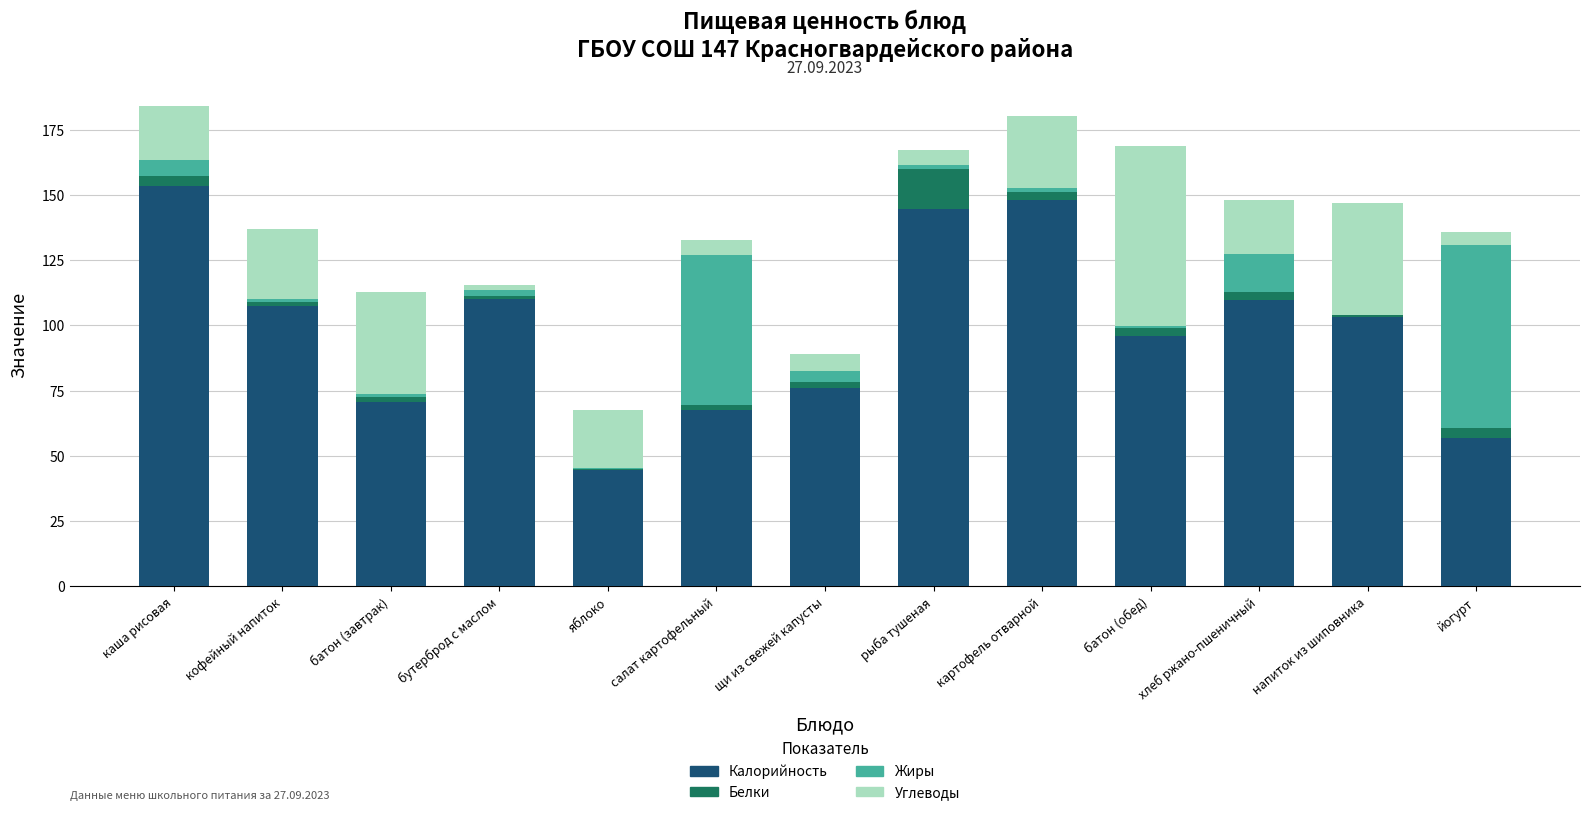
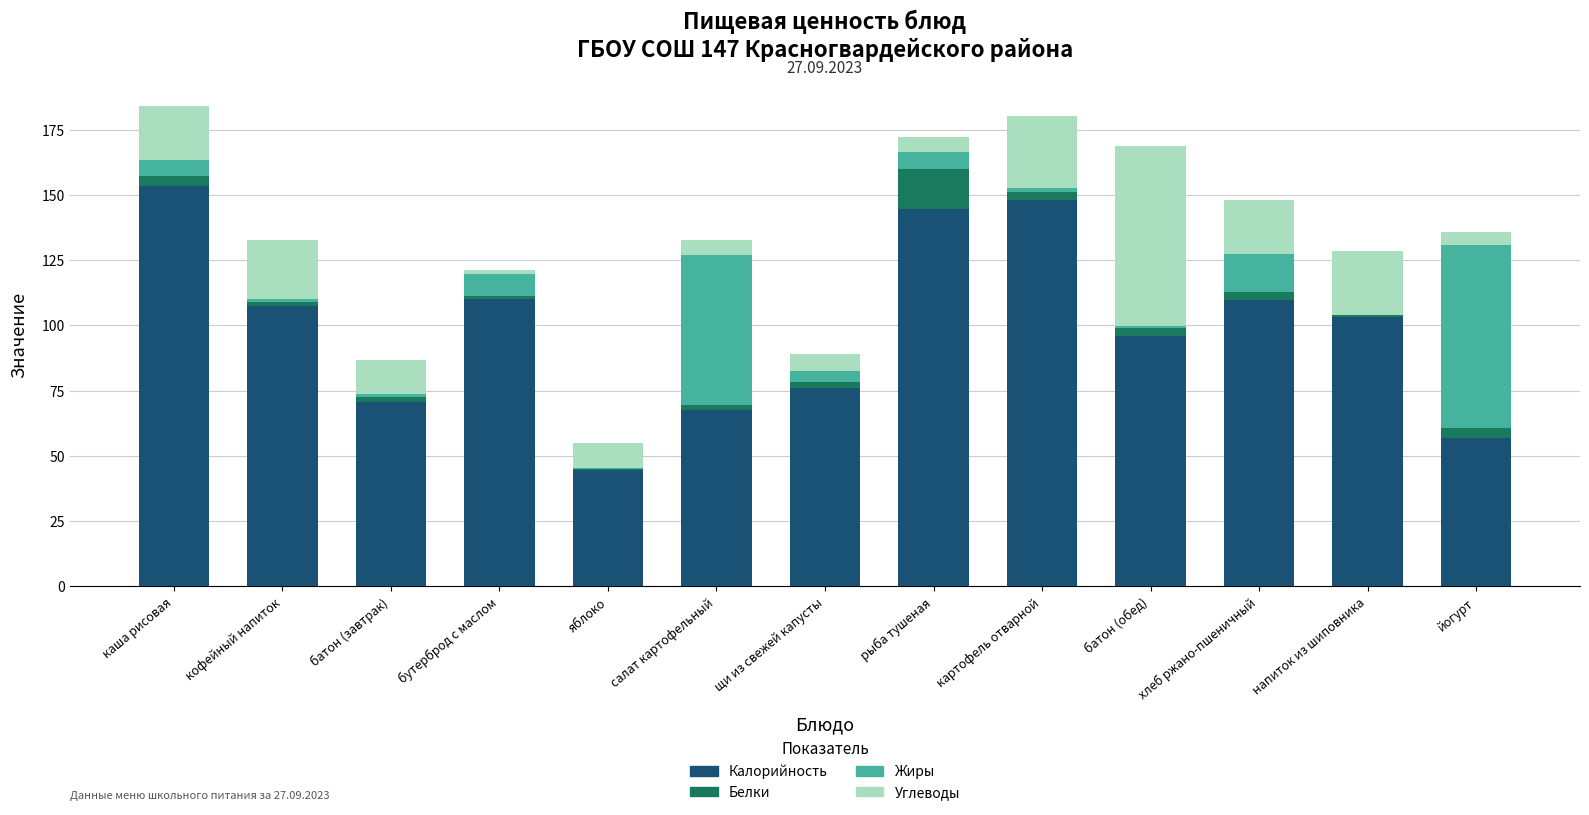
  {
    "Жиры": {
      "каша рисовая": 6,
      "кофейный напиток": 1,
      "батон (завтрак)": 1,
-     "бутерброд с маслом": 3,
+     "бутерброд с маслом": 8,
      "салат картофельный": 58,
      "щи из свежей капусты": 4,
-     "рыба тушеная": 2,
+     "рыба тушеная": 7,
      "картофель отварной": 2,
      "батон (обед)": 1,
      "хлеб ржано-пшеничный": 15,
      "йогурт": 70
    },
    "Углеводы": {
      "каша рисовая": 21,
-     "кофейный напиток": 27,
-     "батон (завтрак)": 39,
+     "кофейный напиток": 22,
+     "батон (завтрак)": 13,
      "бутерброд с маслом": 2,
-     "яблоко": 22,
+     "яблоко": 10,
      "салат картофельный": 6,
      "щи из свежей капусты": 6,
      "рыба тушеная": 6,
      "картофель отварной": 28,
      "батон (обед)": 69,
      "хлеб ржано-пшеничный": 20,
-     "напиток из шиповника": 43,
+     "напиток из шиповника": 24,
      "йогурт": 5
    }
  }
